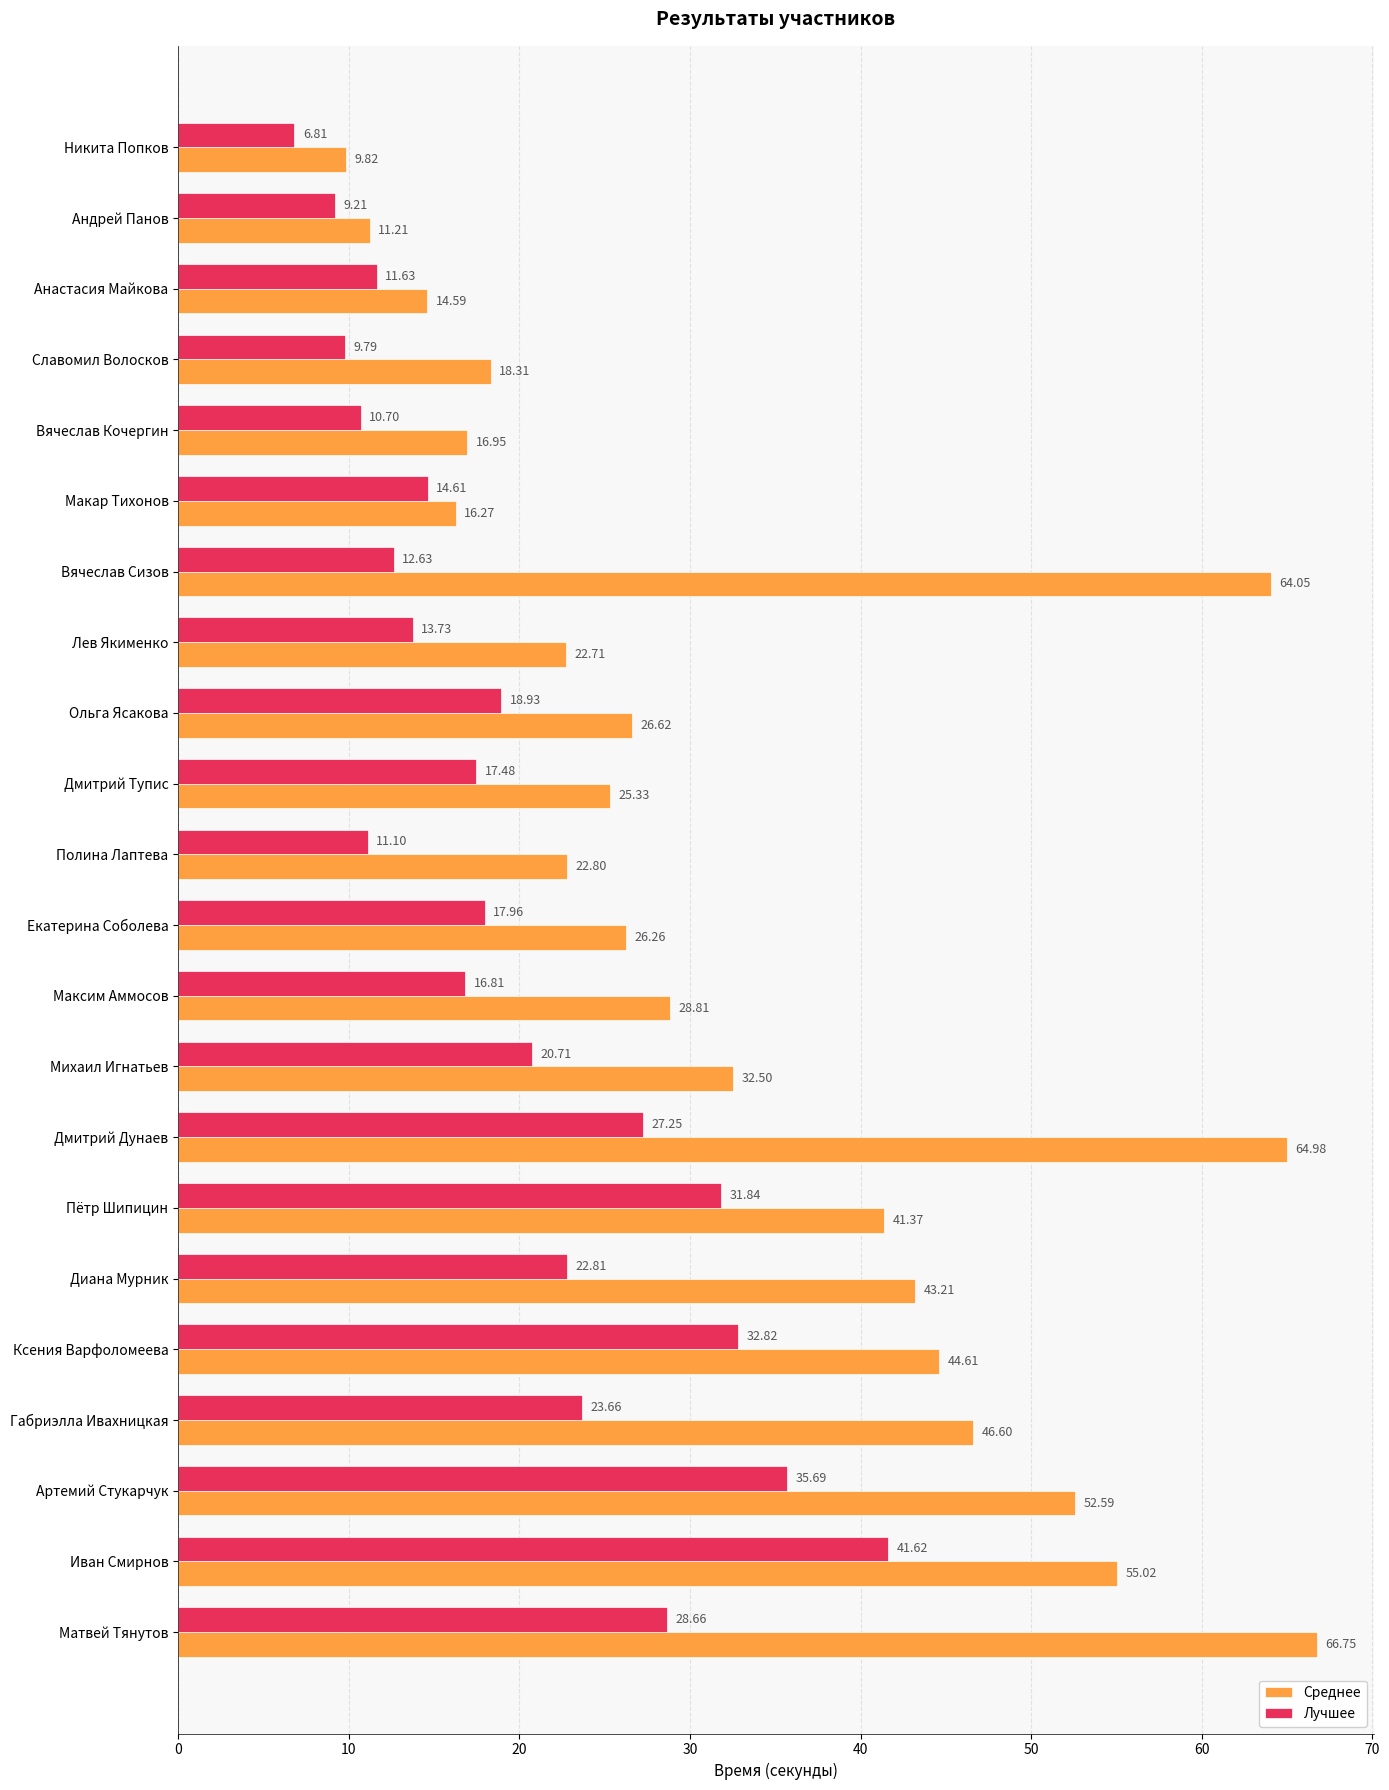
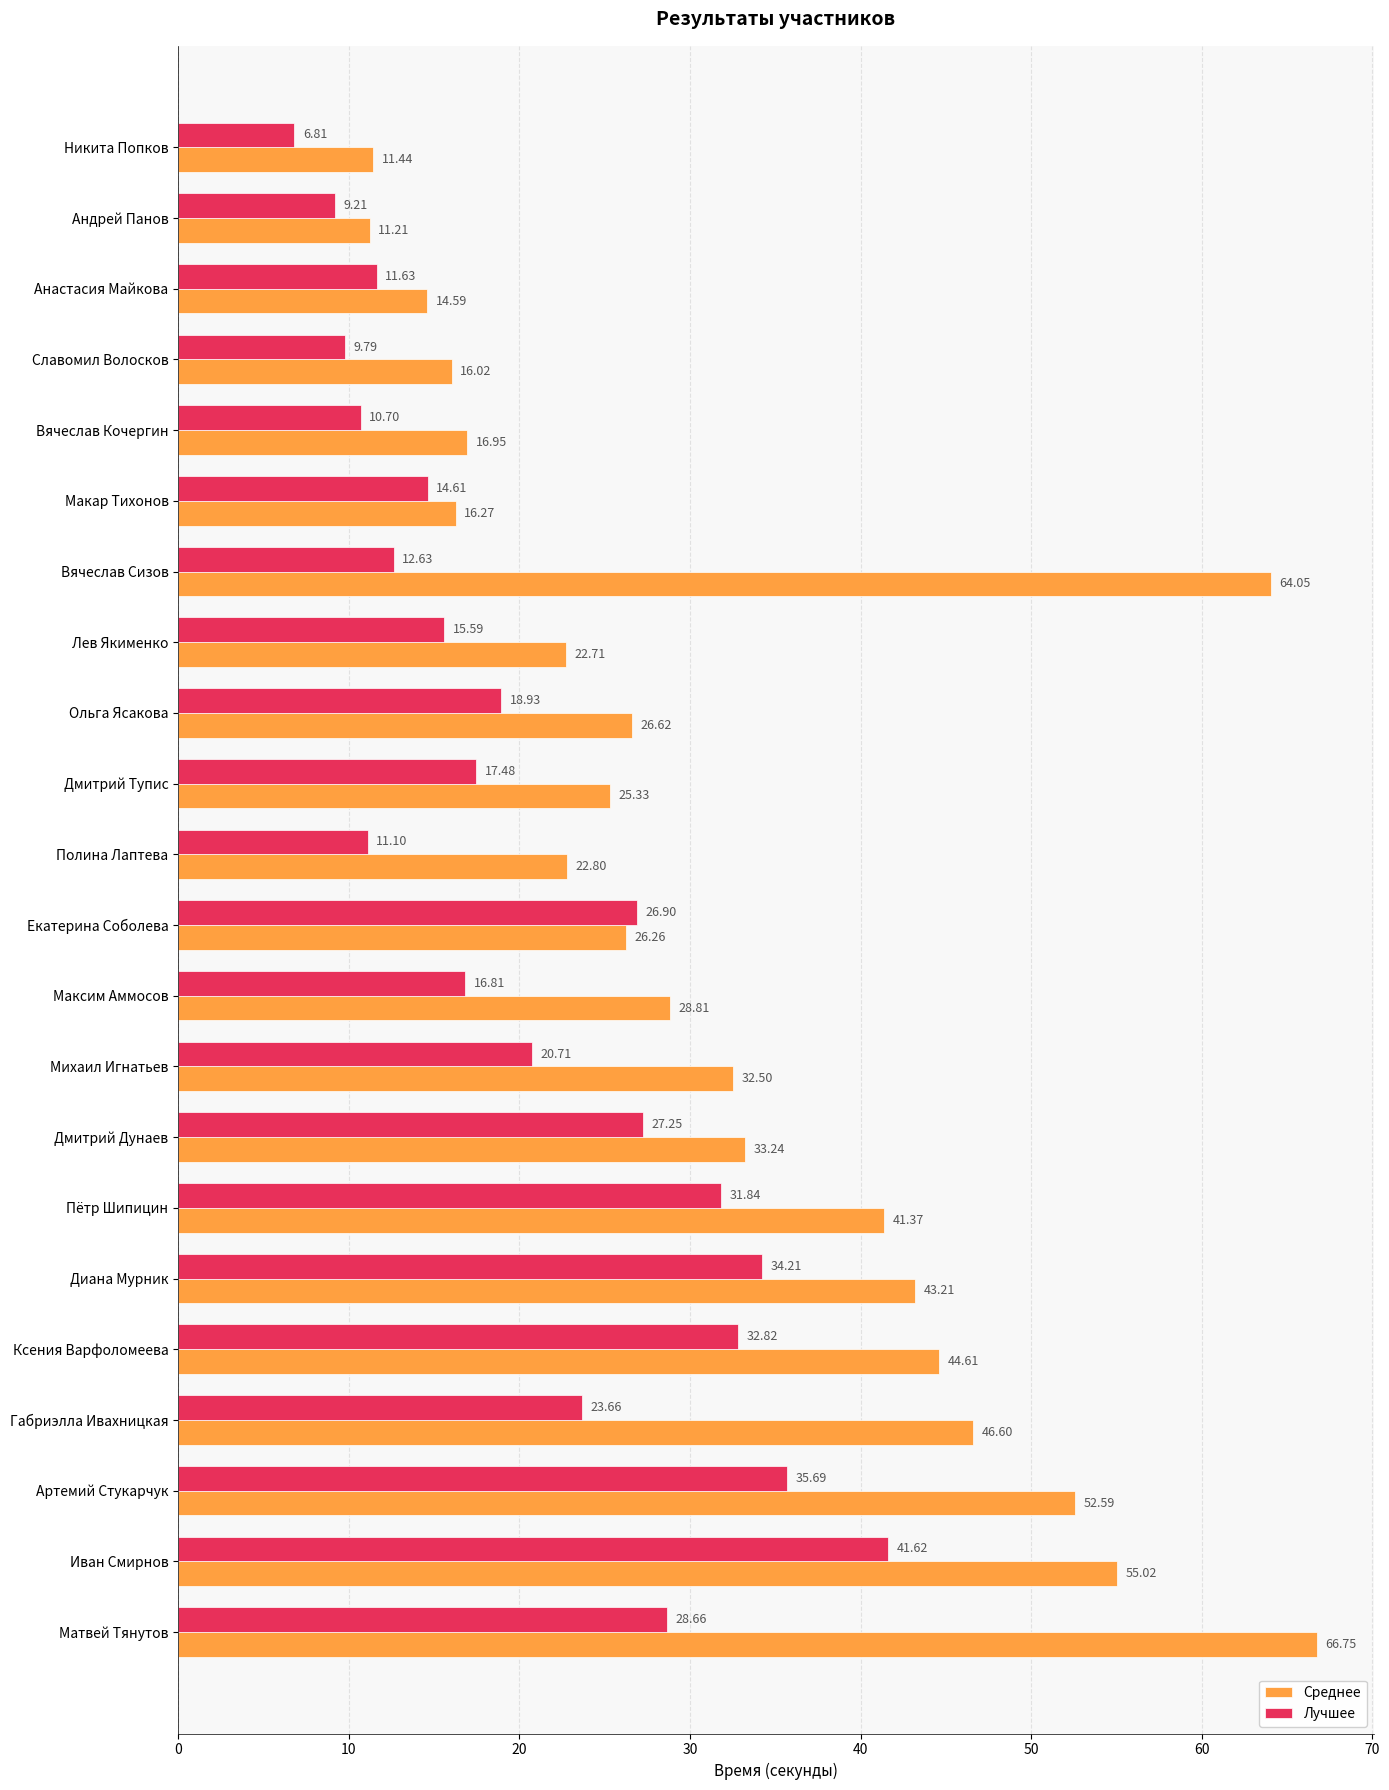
  {
    "Среднее": {
-     "Никита Попков": 9.82,
+     "Никита Попков": 11.44,
      "Андрей Панов": 11.21,
      "Анастасия Майкова": 14.59,
-     "Славомил Волосков": 18.31,
+     "Славомил Волосков": 16.02,
      "Вячеслав Кочергин": 16.95,
      "Макар Тихонов": 16.27,
      "Вячеслав Сизов": 64.05,
      "Лев Якименко": 22.71,
      "Ольга Ясакова": 26.62,
      "Дмитрий Тупис": 25.33,
      "Полина Лаптева": 22.80,
      "Екатерина Соболева": 26.26,
      "Максим Аммосов": 28.81,
      "Михаил Игнатьев": 32.50,
-     "Дмитрий Дунаев": 64.98,
+     "Дмитрий Дунаев": 33.24,
      "Пётр Шипицин": 41.37,
      "Диана Мурник": 43.21,
      "Ксения Варфоломеева": 44.61,
      "Габриэлла Ивахницкая": 46.60,
      "Артемий Стукарчук": 52.59,
      "Иван Смирнов": 55.02,
      "Матвей Тянутов": 66.75
    },
    "Лучшее": {
      "Никита Попков": 6.81,
      "Андрей Панов": 9.21,
      "Анастасия Майкова": 11.63,
      "Славомил Волосков": 9.79,
      "Вячеслав Кочергин": 10.70,
      "Макар Тихонов": 14.61,
      "Вячеслав Сизов": 12.63,
-     "Лев Якименко": 13.73,
+     "Лев Якименко": 15.59,
      "Ольга Ясакова": 18.93,
      "Дмитрий Тупис": 17.48,
      "Полина Лаптева": 11.10,
-     "Екатерина Соболева": 17.96,
+     "Екатерина Соболева": 26.90,
      "Максим Аммосов": 16.81,
      "Михаил Игнатьев": 20.71,
      "Дмитрий Дунаев": 27.25,
      "Пётр Шипицин": 31.84,
-     "Диана Мурник": 22.81,
+     "Диана Мурник": 34.21,
      "Ксения Варфоломеева": 32.82,
      "Габриэлла Ивахницкая": 23.66,
      "Артемий Стукарчук": 35.69,
      "Иван Смирнов": 41.62,
      "Матвей Тянутов": 28.66
    }
  }
